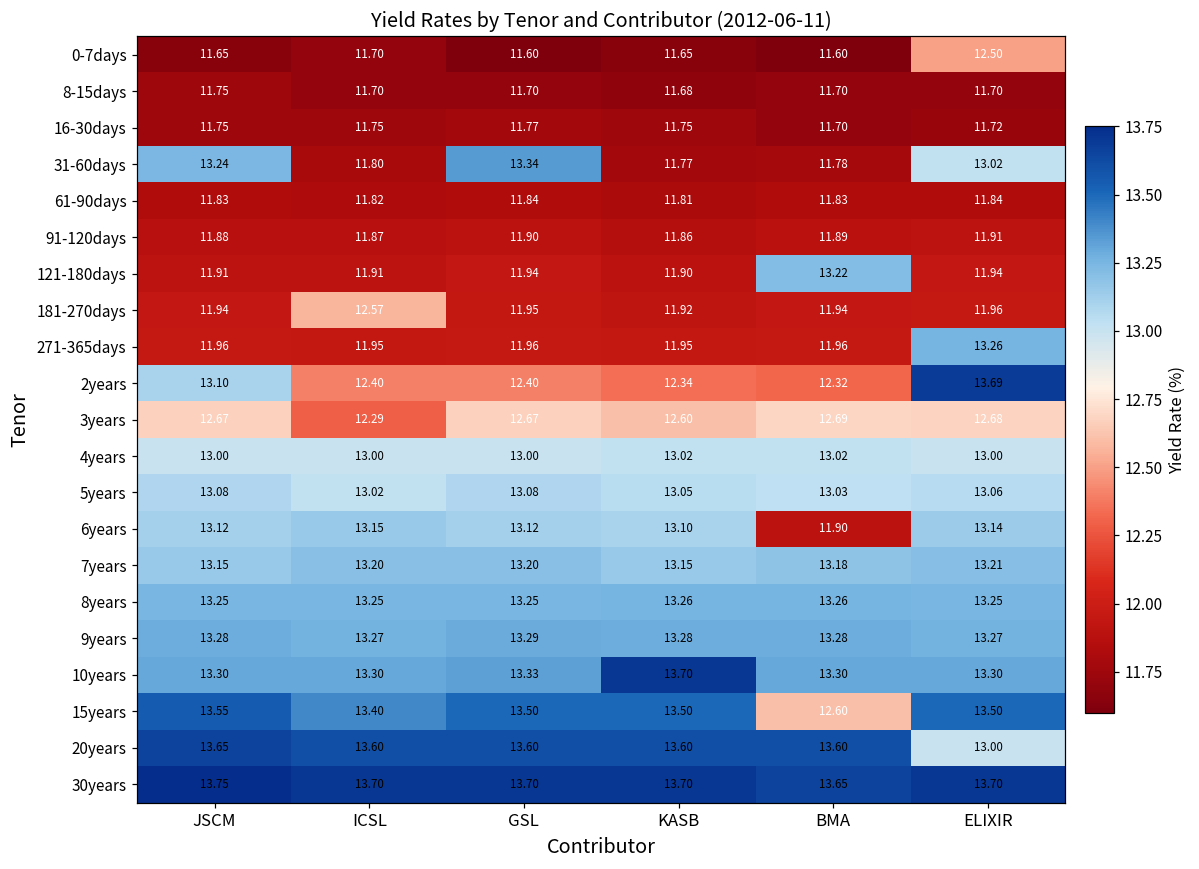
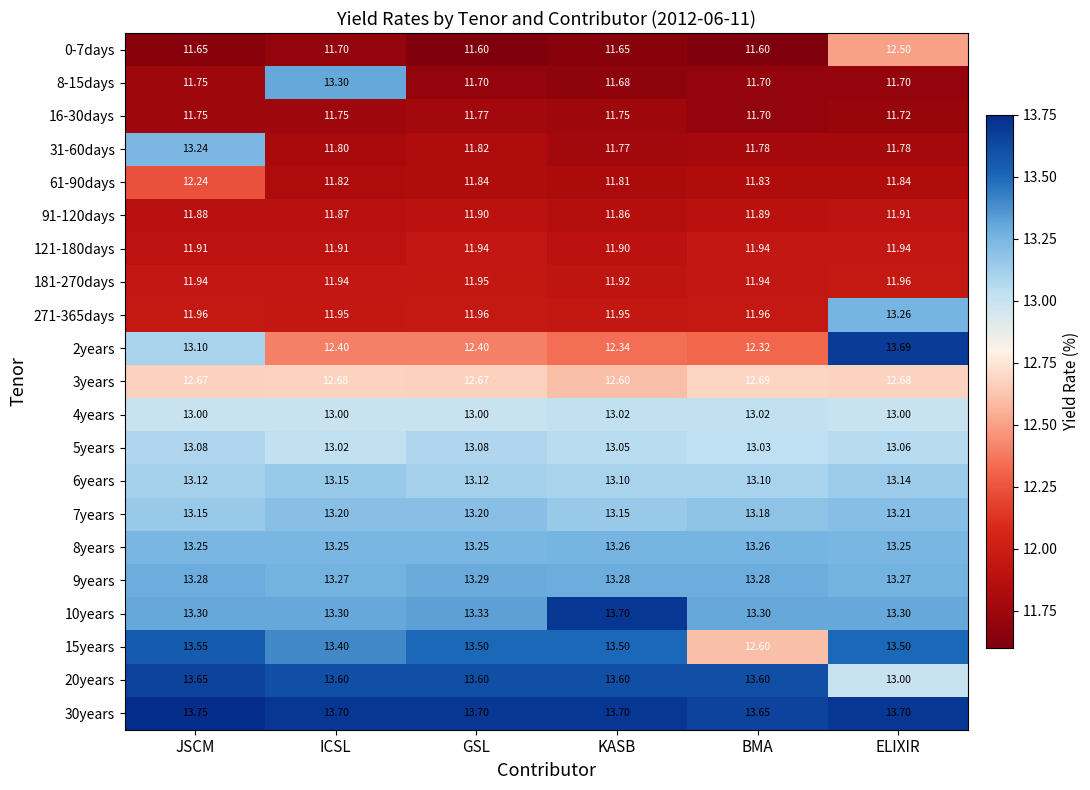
  {
    "0-7days": {
      "JSCM": 11.65,
      "ICSL": 11.70,
      "GSL": 11.60,
      "KASB": 11.65,
      "BMA": 11.60,
      "ELIXIR": 12.50
    },
    "8-15days": {
      "JSCM": 11.75,
-     "ICSL": 11.70,
+     "ICSL": 13.30,
      "GSL": 11.70,
      "KASB": 11.68,
      "BMA": 11.70,
      "ELIXIR": 11.70
    },
    "16-30days": {
      "JSCM": 11.75,
      "ICSL": 11.75,
      "GSL": 11.77,
      "KASB": 11.75,
      "BMA": 11.70,
      "ELIXIR": 11.72
    },
    "31-60days": {
      "JSCM": 13.24,
      "ICSL": 11.80,
-     "GSL": 13.34,
+     "GSL": 11.82,
      "KASB": 11.77,
      "BMA": 11.78,
-     "ELIXIR": 13.02
+     "ELIXIR": 11.78
    },
    "61-90days": {
-     "JSCM": 11.83,
+     "JSCM": 12.24,
      "ICSL": 11.82,
      "GSL": 11.84,
      "KASB": 11.81,
      "BMA": 11.83,
      "ELIXIR": 11.84
    },
    "91-120days": {
      "JSCM": 11.88,
      "ICSL": 11.87,
      "GSL": 11.90,
      "KASB": 11.86,
      "BMA": 11.89,
      "ELIXIR": 11.91
    },
    "121-180days": {
      "JSCM": 11.91,
      "ICSL": 11.91,
      "GSL": 11.94,
      "KASB": 11.90,
-     "BMA": 13.22,
+     "BMA": 11.94,
      "ELIXIR": 11.94
    },
    "181-270days": {
      "JSCM": 11.94,
-     "ICSL": 12.57,
+     "ICSL": 11.94,
      "GSL": 11.95,
      "KASB": 11.92,
      "BMA": 11.94,
      "ELIXIR": 11.96
    },
    "271-365days": {
      "JSCM": 11.96,
      "ICSL": 11.95,
      "GSL": 11.96,
      "KASB": 11.95,
      "BMA": 11.96,
      "ELIXIR": 13.26
    },
    "2years": {
      "JSCM": 13.10,
      "ICSL": 12.40,
      "GSL": 12.40,
      "KASB": 12.34,
      "BMA": 12.32,
      "ELIXIR": 13.69
    },
    "3years": {
      "JSCM": 12.67,
-     "ICSL": 12.29,
+     "ICSL": 12.68,
      "GSL": 12.67,
      "KASB": 12.60,
      "BMA": 12.69,
      "ELIXIR": 12.68
    },
    "4years": {
      "JSCM": 13.00,
      "ICSL": 13.00,
      "GSL": 13.00,
      "KASB": 13.02,
      "BMA": 13.02,
      "ELIXIR": 13.00
    },
    "5years": {
      "JSCM": 13.08,
      "ICSL": 13.02,
      "GSL": 13.08,
      "KASB": 13.05,
      "BMA": 13.03,
      "ELIXIR": 13.06
    },
    "6years": {
      "JSCM": 13.12,
      "ICSL": 13.15,
      "GSL": 13.12,
      "KASB": 13.10,
-     "BMA": 11.90,
+     "BMA": 13.10,
      "ELIXIR": 13.14
    },
    "7years": {
      "JSCM": 13.15,
      "ICSL": 13.20,
      "GSL": 13.20,
      "KASB": 13.15,
      "BMA": 13.18,
      "ELIXIR": 13.21
    },
    "8years": {
      "JSCM": 13.25,
      "ICSL": 13.25,
      "GSL": 13.25,
      "KASB": 13.26,
      "BMA": 13.26,
      "ELIXIR": 13.25
    },
    "9years": {
      "JSCM": 13.28,
      "ICSL": 13.27,
      "GSL": 13.29,
      "KASB": 13.28,
      "BMA": 13.28,
      "ELIXIR": 13.27
    },
    "10years": {
      "JSCM": 13.30,
      "ICSL": 13.30,
      "GSL": 13.33,
      "KASB": 13.70,
      "BMA": 13.30,
      "ELIXIR": 13.30
    },
    "15years": {
      "JSCM": 13.55,
      "ICSL": 13.40,
      "GSL": 13.50,
      "KASB": 13.50,
      "BMA": 12.60,
      "ELIXIR": 13.50
    },
    "20years": {
      "JSCM": 13.65,
      "ICSL": 13.60,
      "GSL": 13.60,
      "KASB": 13.60,
      "BMA": 13.60,
      "ELIXIR": 13.00
    },
    "30years": {
      "JSCM": 13.75,
      "ICSL": 13.70,
      "GSL": 13.70,
      "KASB": 13.70,
      "BMA": 13.65,
      "ELIXIR": 13.70
    }
  }
